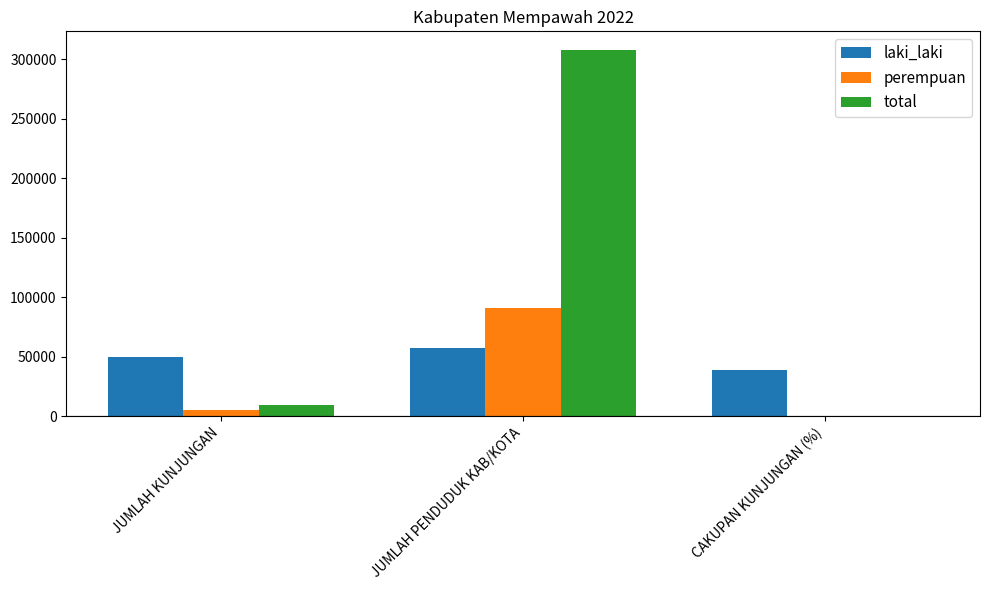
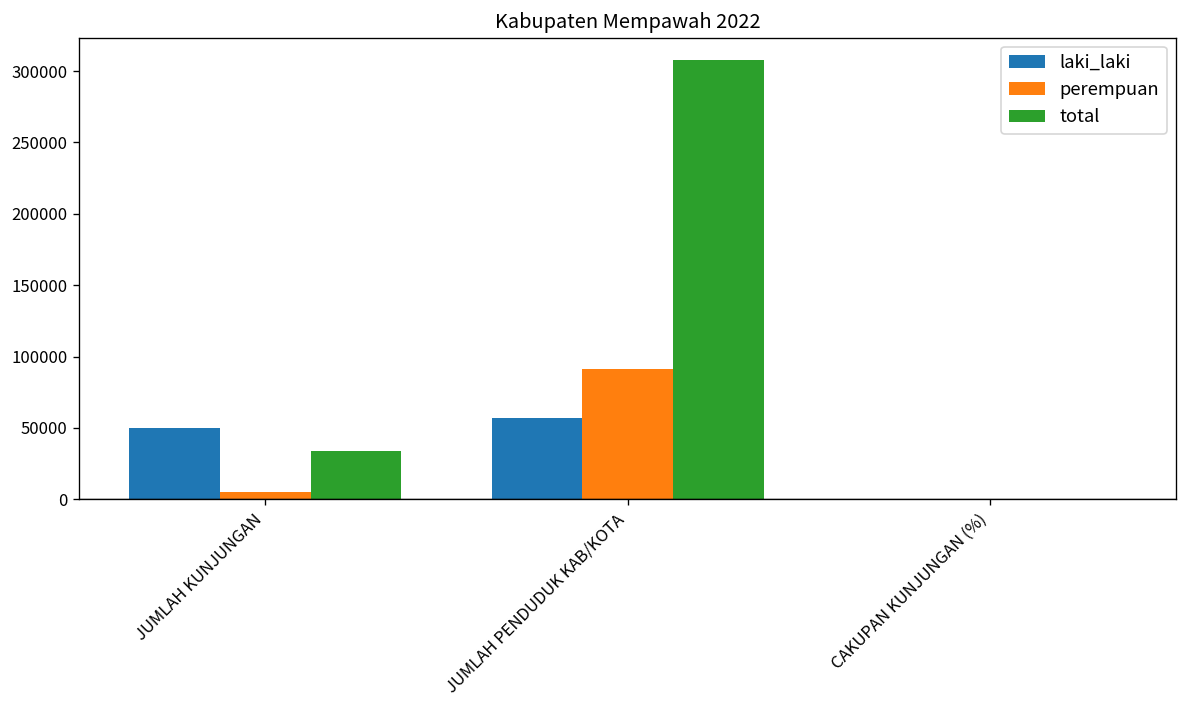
  {
    "laki_laki": {
      "JUMLAH KUNJUNGAN": 50000,
      "JUMLAH PENDUDUK KAB/KOTA": 57000,
-     "CAKUPAN KUNJUNGAN (%)": 39000
+     "CAKUPAN KUNJUNGAN (%)": 0
    },
    "perempuan": {
      "JUMLAH KUNJUNGAN": 5000,
      "JUMLAH PENDUDUK KAB/KOTA": 91000
    },
    "total": {
-     "JUMLAH KUNJUNGAN": 9000,
+     "JUMLAH KUNJUNGAN": 34000,
      "JUMLAH PENDUDUK KAB/KOTA": 308000
    }
  }
